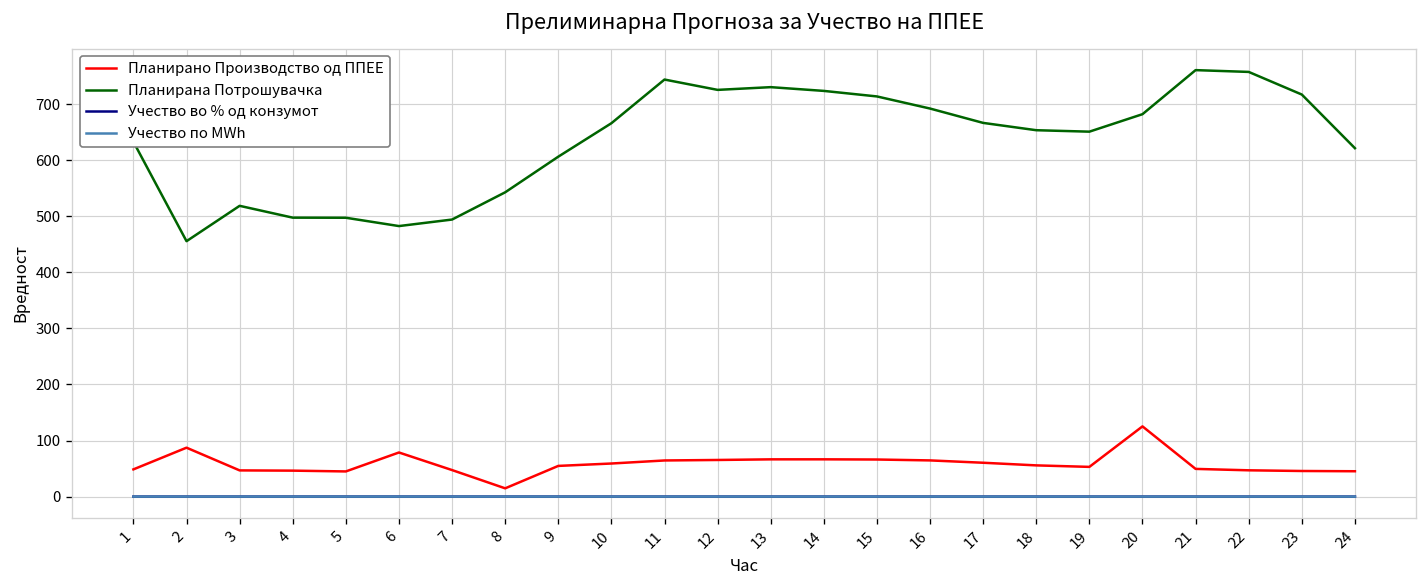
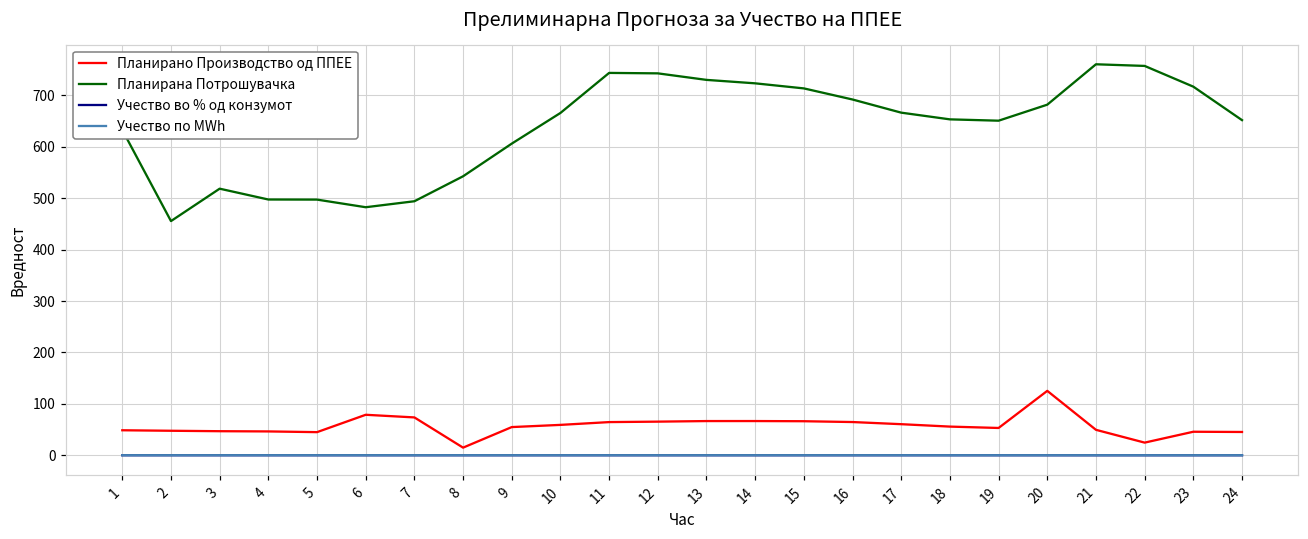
  {
    "Планирано Производство од ППЕЕ": {
      "1": 50,
-     "2": 90,
+     "2": 50,
      "3": 50,
      "4": 50,
      "5": 40,
      "6": 80,
-     "7": 50,
+     "7": 70,
      "8": 10,
      "9": 50,
      "10": 60,
      "11": 60,
      "12": 70,
      "13": 70,
      "14": 70,
      "15": 70,
      "16": 60,
      "17": 60,
      "18": 60,
      "19": 50,
      "20": 130,
      "21": 50,
-     "22": 50,
+     "22": 20,
      "23": 50,
      "24": 50
    },
    "Планирана Потрошувачка": {
      "2": 460,
      "3": 520,
      "4": 500,
      "5": 500,
      "6": 480,
      "7": 490,
      "8": 540,
      "9": 610,
      "10": 670,
      "11": 740,
-     "12": 730,
+     "12": 740,
      "13": 730,
      "14": 720,
      "15": 710,
      "16": 690,
      "17": 670,
      "18": 650,
      "19": 650,
      "20": 680,
      "21": 760,
      "22": 760,
      "23": 720,
-     "24": 620
+     "24": 650
    },
    "Учество по MWh": {
      "1": 0,
      "2": 0,
      "3": 0,
      "4": 0,
      "5": 0,
      "6": 0,
      "7": 0,
      "8": 0,
      "9": 0,
      "10": 0,
      "11": 0,
      "12": 0,
      "13": 0,
      "14": 0,
      "15": 0,
      "16": 0,
      "17": 0,
      "18": 0,
      "19": 0,
      "20": 0,
      "21": 0,
      "22": 0,
      "23": 0,
      "24": 0
    }
  }
